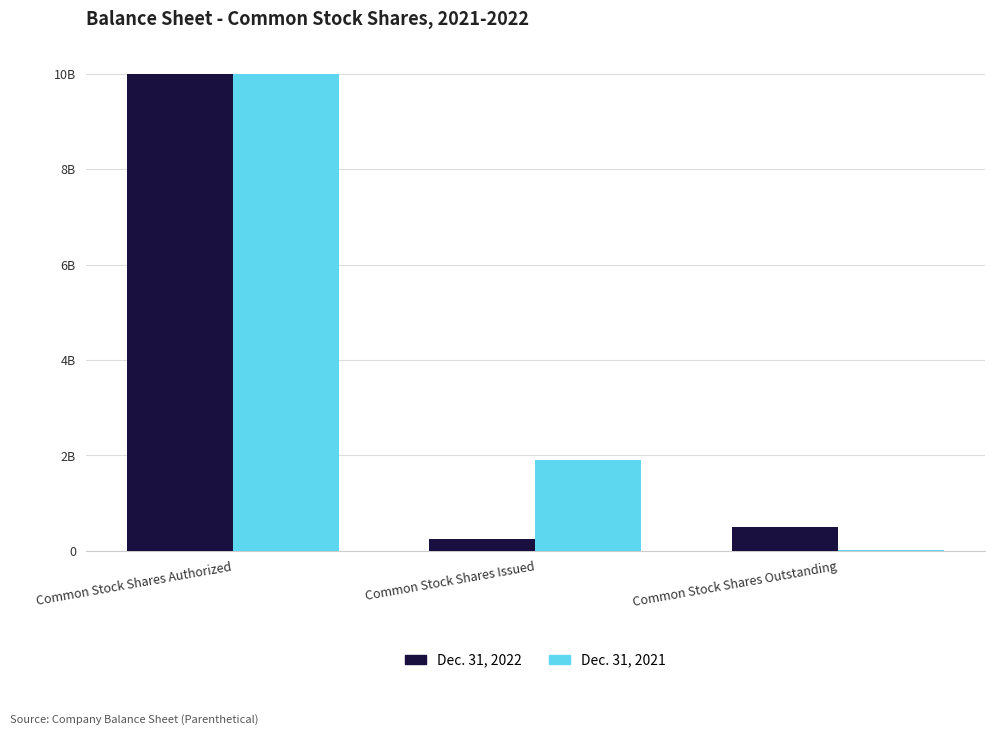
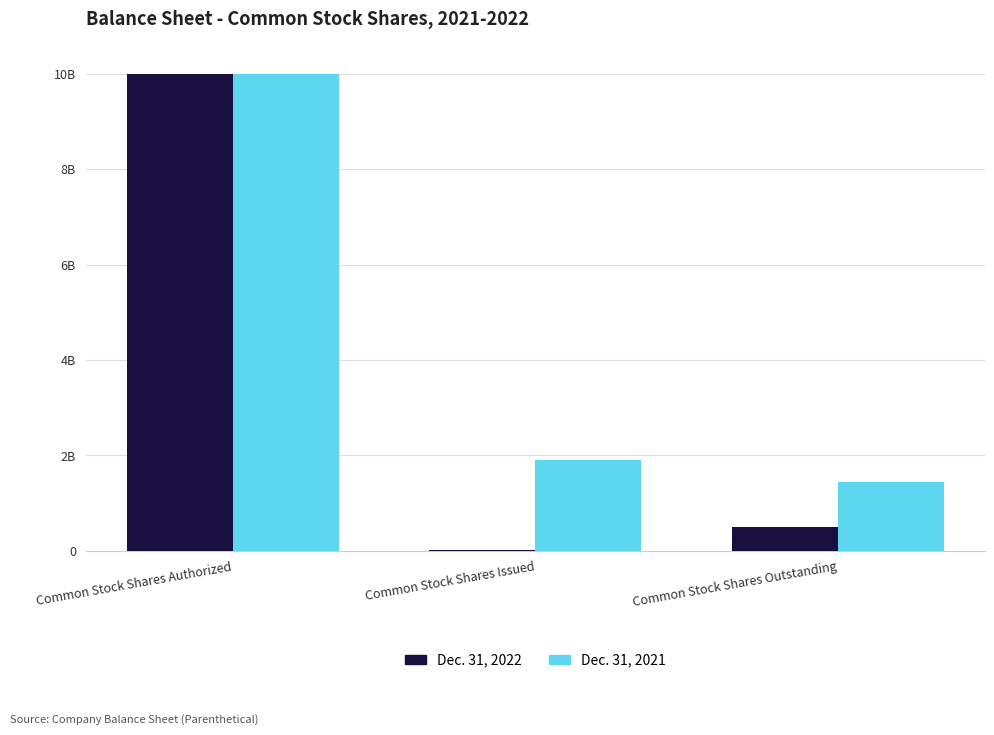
  {
    "Dec. 31, 2022": {
      "Common Stock Shares Authorized": 10000000000,
-     "Common Stock Shares Issued": 200000000,
+     "Common Stock Shares Issued": 0,
      "Common Stock Shares Outstanding": 500000000
    },
    "Dec. 31, 2021": {
      "Common Stock Shares Authorized": 10000000000,
      "Common Stock Shares Issued": 1900000000,
-     "Common Stock Shares Outstanding": 0
+     "Common Stock Shares Outstanding": 1400000000
    }
  }
